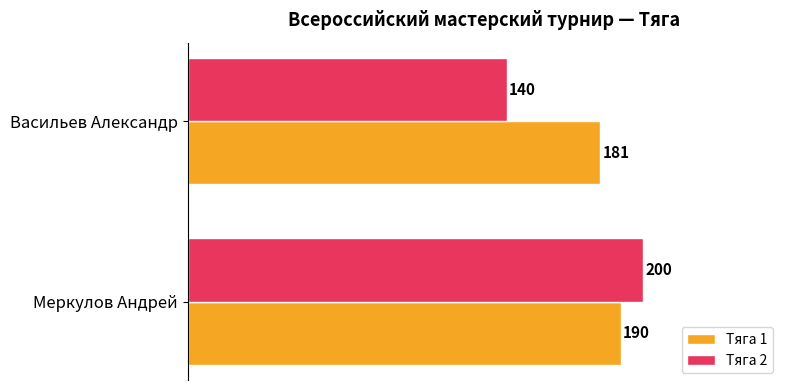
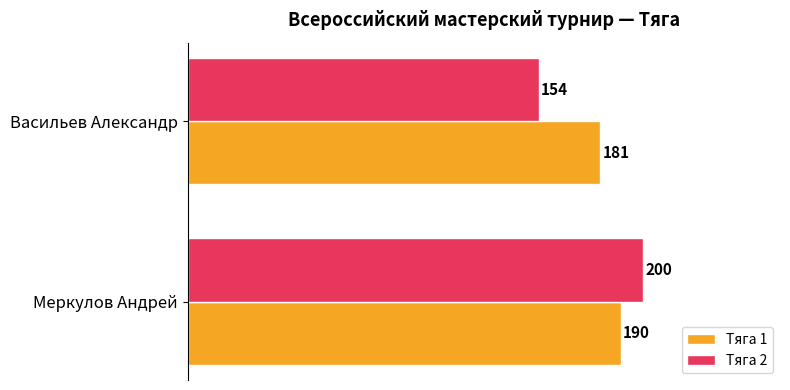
  {
    "Тяга 1": {
      "Васильев Александр": 181,
      "Меркулов Андрей": 190
    },
    "Тяга 2": {
-     "Васильев Александр": 140,
+     "Васильев Александр": 154,
      "Меркулов Андрей": 200
    }
  }
